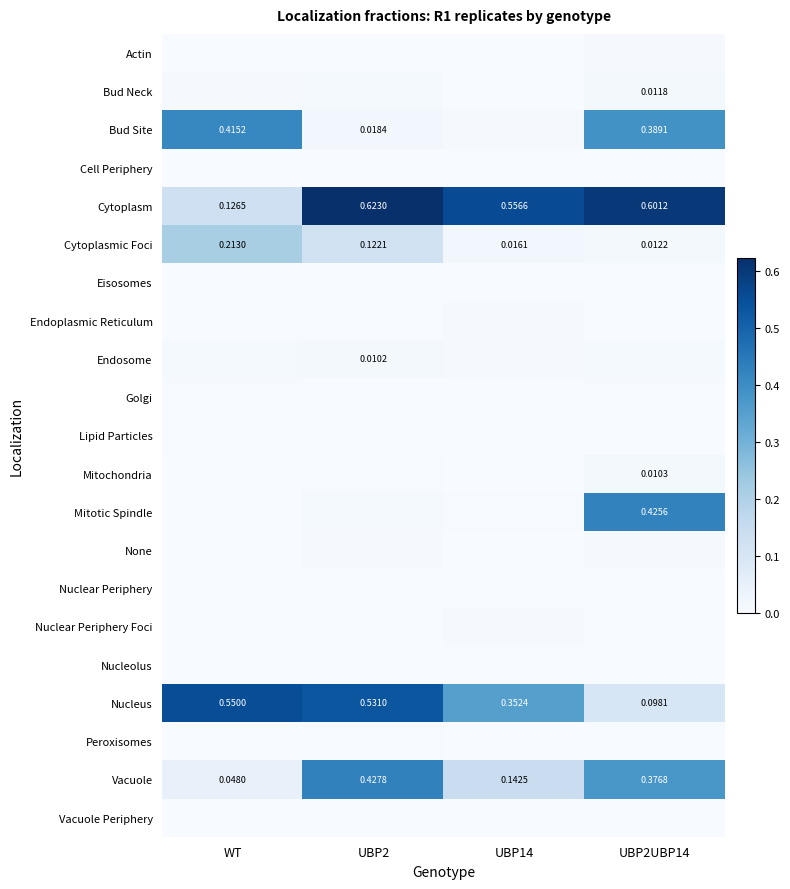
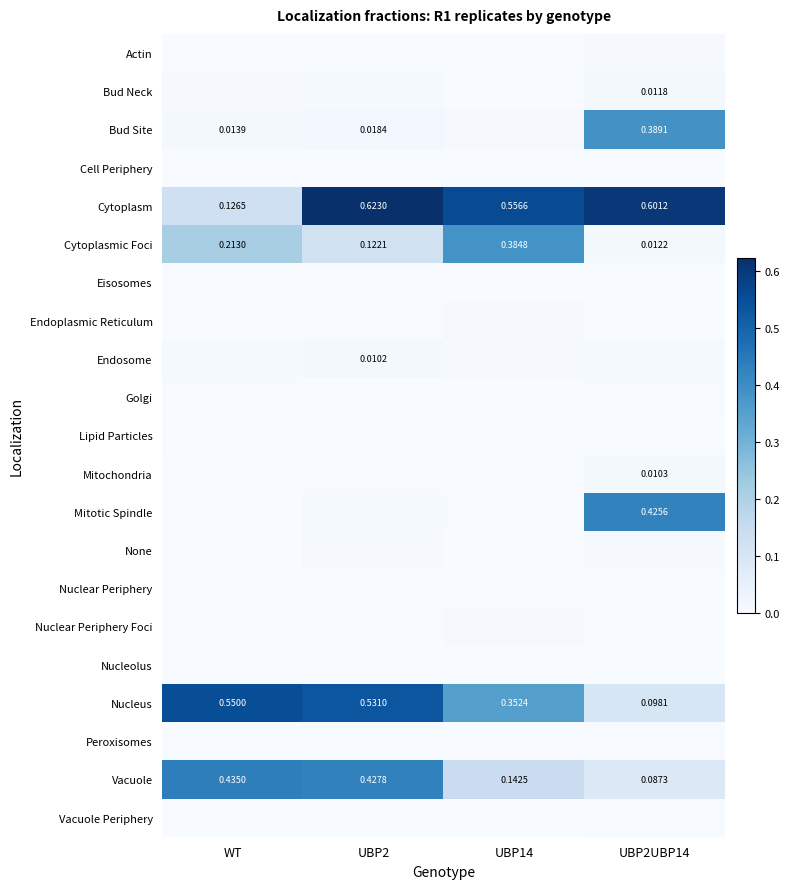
  {
    "Bud Neck": {
      "UBP2UBP14": 0.0118
    },
    "Bud Site": {
-     "WT": 0.4152,
+     "WT": 0.0139,
      "UBP2": 0.0184,
      "UBP2UBP14": 0.3891
    },
    "Cytoplasm": {
      "WT": 0.1265,
      "UBP2": 0.6230,
      "UBP14": 0.5566,
      "UBP2UBP14": 0.6012
    },
    "Cytoplasmic Foci": {
      "WT": 0.2130,
      "UBP2": 0.1221,
-     "UBP14": 0.0161,
+     "UBP14": 0.3848,
      "UBP2UBP14": 0.0122
    },
    "Endosome": {
      "UBP2": 0.0102
    },
    "Mitochondria": {
      "UBP2UBP14": 0.0103
    },
    "Mitotic Spindle": {
      "UBP2UBP14": 0.4256
    },
    "Nucleus": {
      "WT": 0.5500,
      "UBP2": 0.5310,
      "UBP14": 0.3524,
      "UBP2UBP14": 0.0981
    },
    "Vacuole": {
-     "WT": 0.0480,
+     "WT": 0.4350,
      "UBP2": 0.4278,
      "UBP14": 0.1425,
-     "UBP2UBP14": 0.3768
+     "UBP2UBP14": 0.0873
    }
  }
